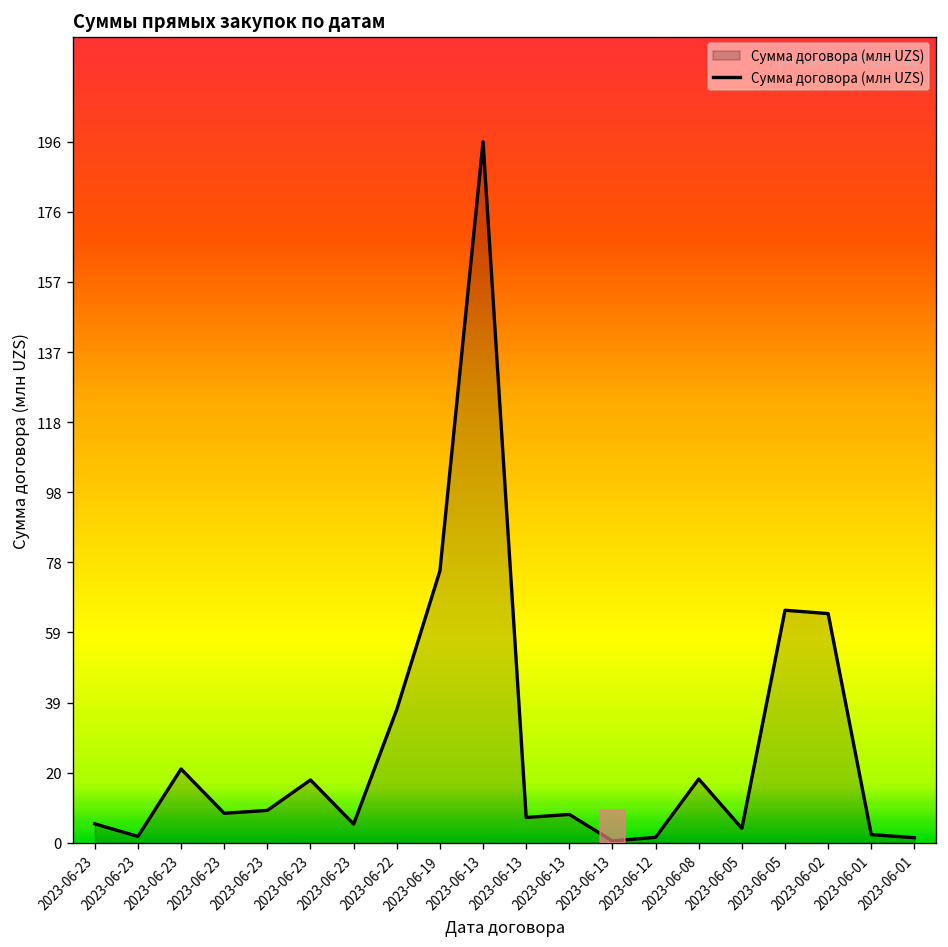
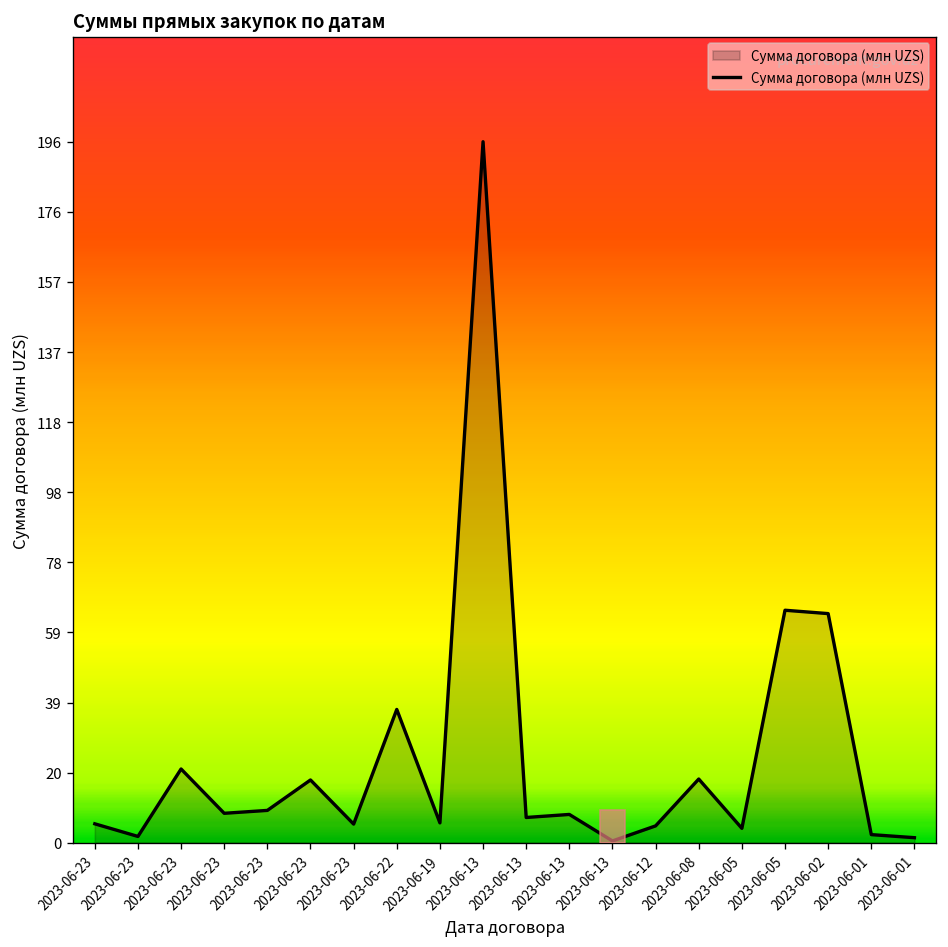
  {
    "2023-06-22": 37,
-   "2023-06-19": 76,
-   "2023-06-12": 2,
+   "2023-06-19": 6,
+   "2023-06-12": 5,
    "2023-06-08": 18,
    "2023-06-02": 64
  }
